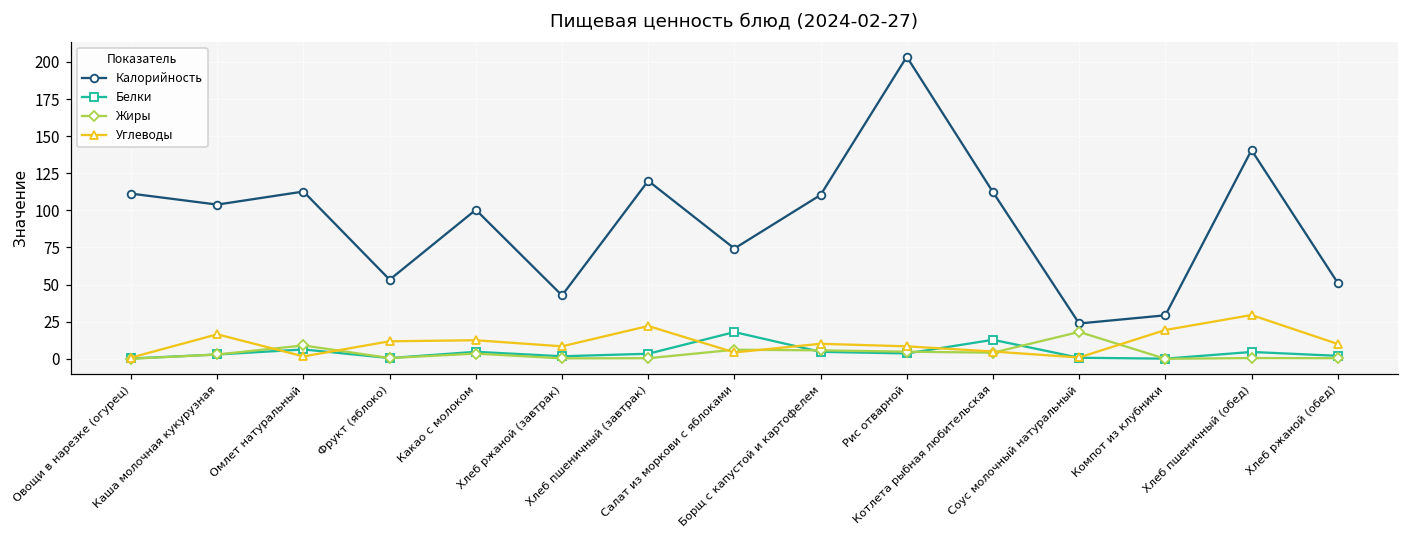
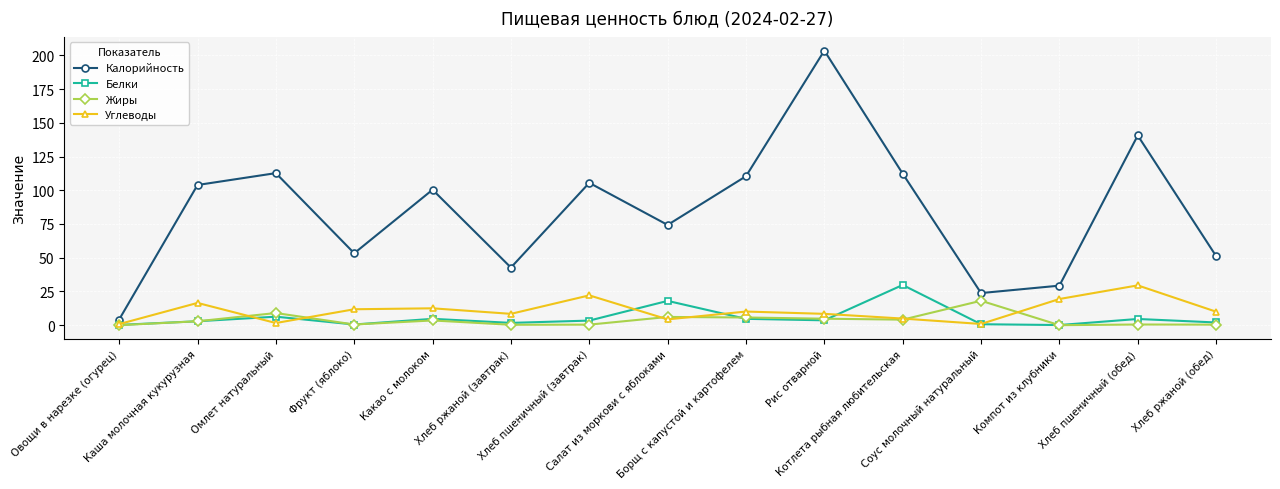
  {
    "Калорийность": {
-     "Овощи в нарезке (огурец)": 111,
+     "Овощи в нарезке (огурец)": 4,
      "Каша молочная кукурузная": 104,
      "Омлет натуральный": 113,
      "Фрукт (яблоко)": 53,
      "Какао с молоком": 100,
      "Хлеб ржаной (завтрак)": 43,
-     "Хлеб пшеничный (завтрак)": 120,
+     "Хлеб пшеничный (завтрак)": 106,
      "Салат из моркови с яблоками": 74,
      "Борщ с капустой и картофелем": 110,
      "Рис отварной": 204,
      "Котлета рыбная любительская": 112,
      "Соус молочный натуральный": 24,
      "Компот из клубники": 29,
      "Хлеб пшеничный (обед)": 141,
      "Хлеб ржаной (обед)": 51
    },
    "Белки": {
      "Омлет натуральный": 6,
      "Хлеб пшеничный (завтрак)": 3,
      "Салат из моркови с яблоками": 18,
-     "Котлета рыбная любительская": 13,
+     "Котлета рыбная любительская": 30,
      "Хлеб пшеничный (обед)": 5
    },
    "Жиры": {
      "Омлет натуральный": 9,
      "Хлеб пшеничный (завтрак)": 0,
      "Соус молочный натуральный": 18,
      "Хлеб пшеничный (обед)": 1
    },
    "Углеводы": {
      "Каша молочная кукурузная": 17,
      "Омлет натуральный": 2,
      "Фрукт (яблоко)": 12,
      "Какао с молоком": 13,
      "Хлеб ржаной (завтрак)": 8,
      "Хлеб пшеничный (завтрак)": 22,
      "Борщ с капустой и картофелем": 10,
      "Рис отварной": 8,
      "Компот из клубники": 19,
      "Хлеб пшеничный (обед)": 30,
      "Хлеб ржаной (обед)": 10
    }
  }
